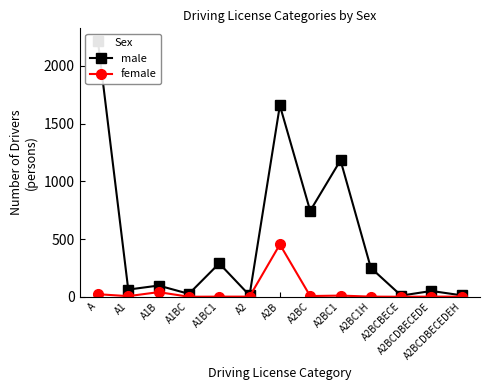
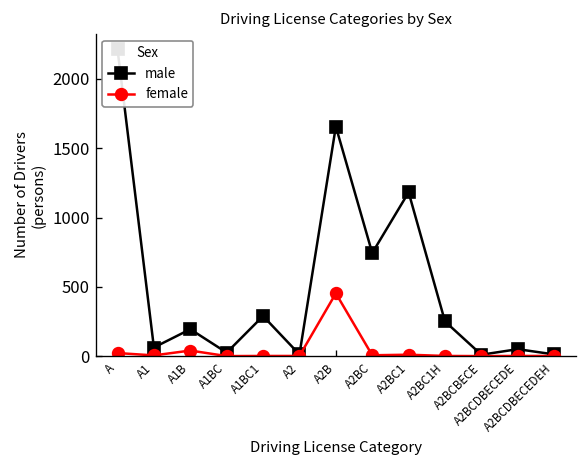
  {
    "male": {
      "A1": 60,
-     "A1B": 100,
+     "A1B": 190,
      "A1BC": 30,
      "A1BC1": 290,
      "A2B": 1660,
      "A2BC": 740,
      "A2BC1": 1180,
      "A2BC1H": 250,
      "A2BCDBECEDE": 50
    },
    "female": {
      "A": 20,
      "A1": 10,
      "A1B": 40,
      "A1BC": 0,
      "A1BC1": 0,
      "A2B": 450,
      "A2BC": 10,
      "A2BC1": 10,
      "A2BC1H": 0,
      "A2BCDBECEDE": 0
    }
  }
